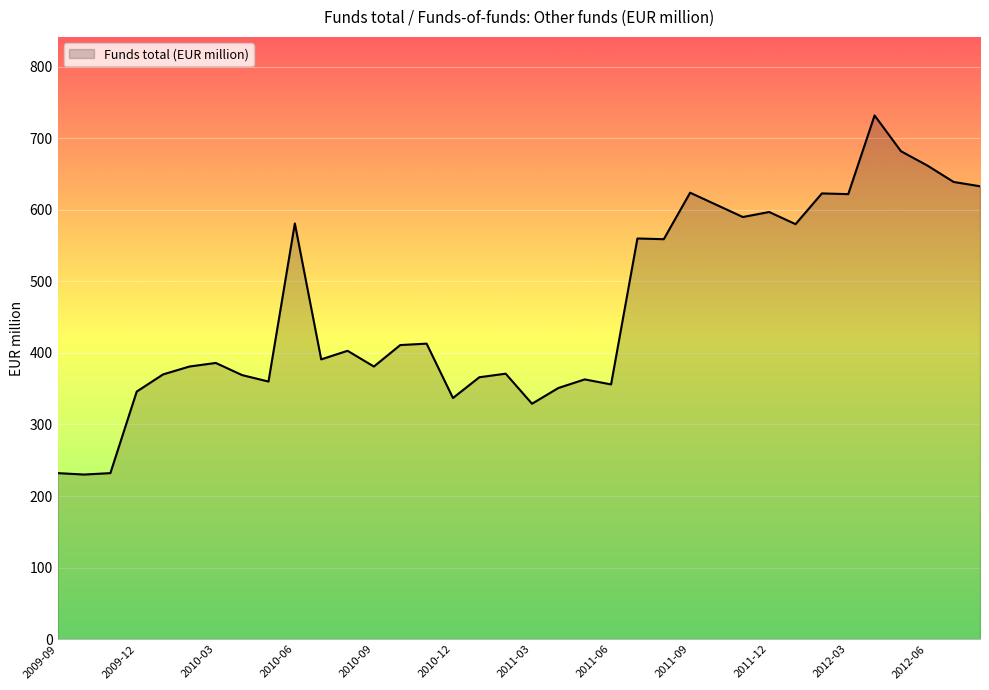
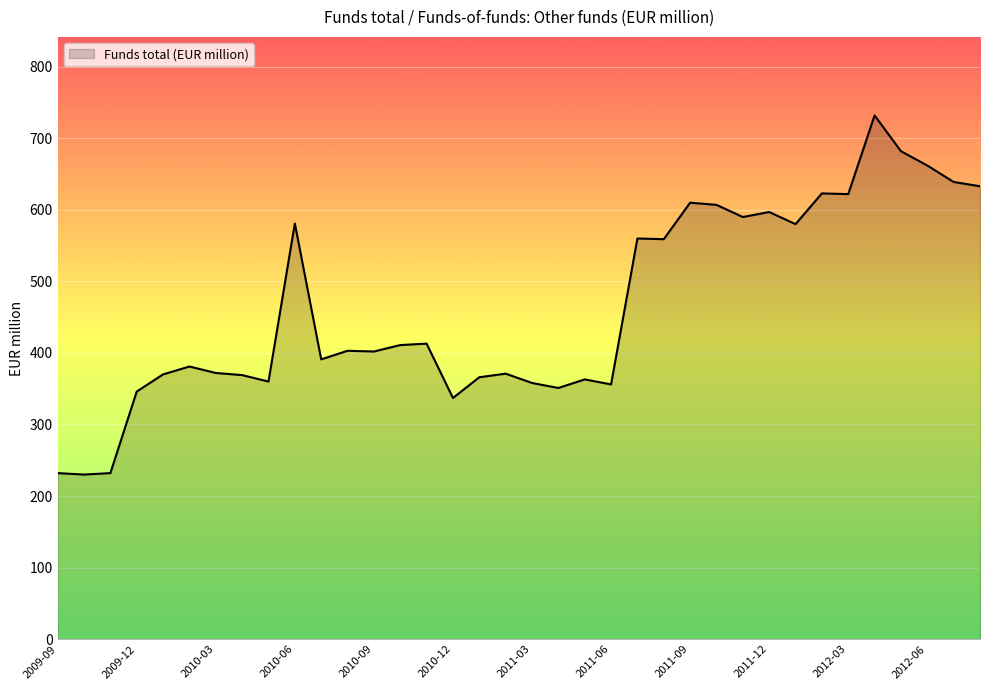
  {
    "2009-09": 230,
    "2009-12": 350,
-   "2010-03": 390,
+   "2010-03": 370,
    "2010-06": 580,
-   "2010-09": 380,
+   "2010-09": 400,
    "2010-12": 340,
-   "2011-03": 330,
+   "2011-03": 360,
    "2011-06": 360,
-   "2011-09": 620,
+   "2011-09": 610,
    "2011-12": 600,
    "2012-03": 620,
    "2012-06": 660
  }
